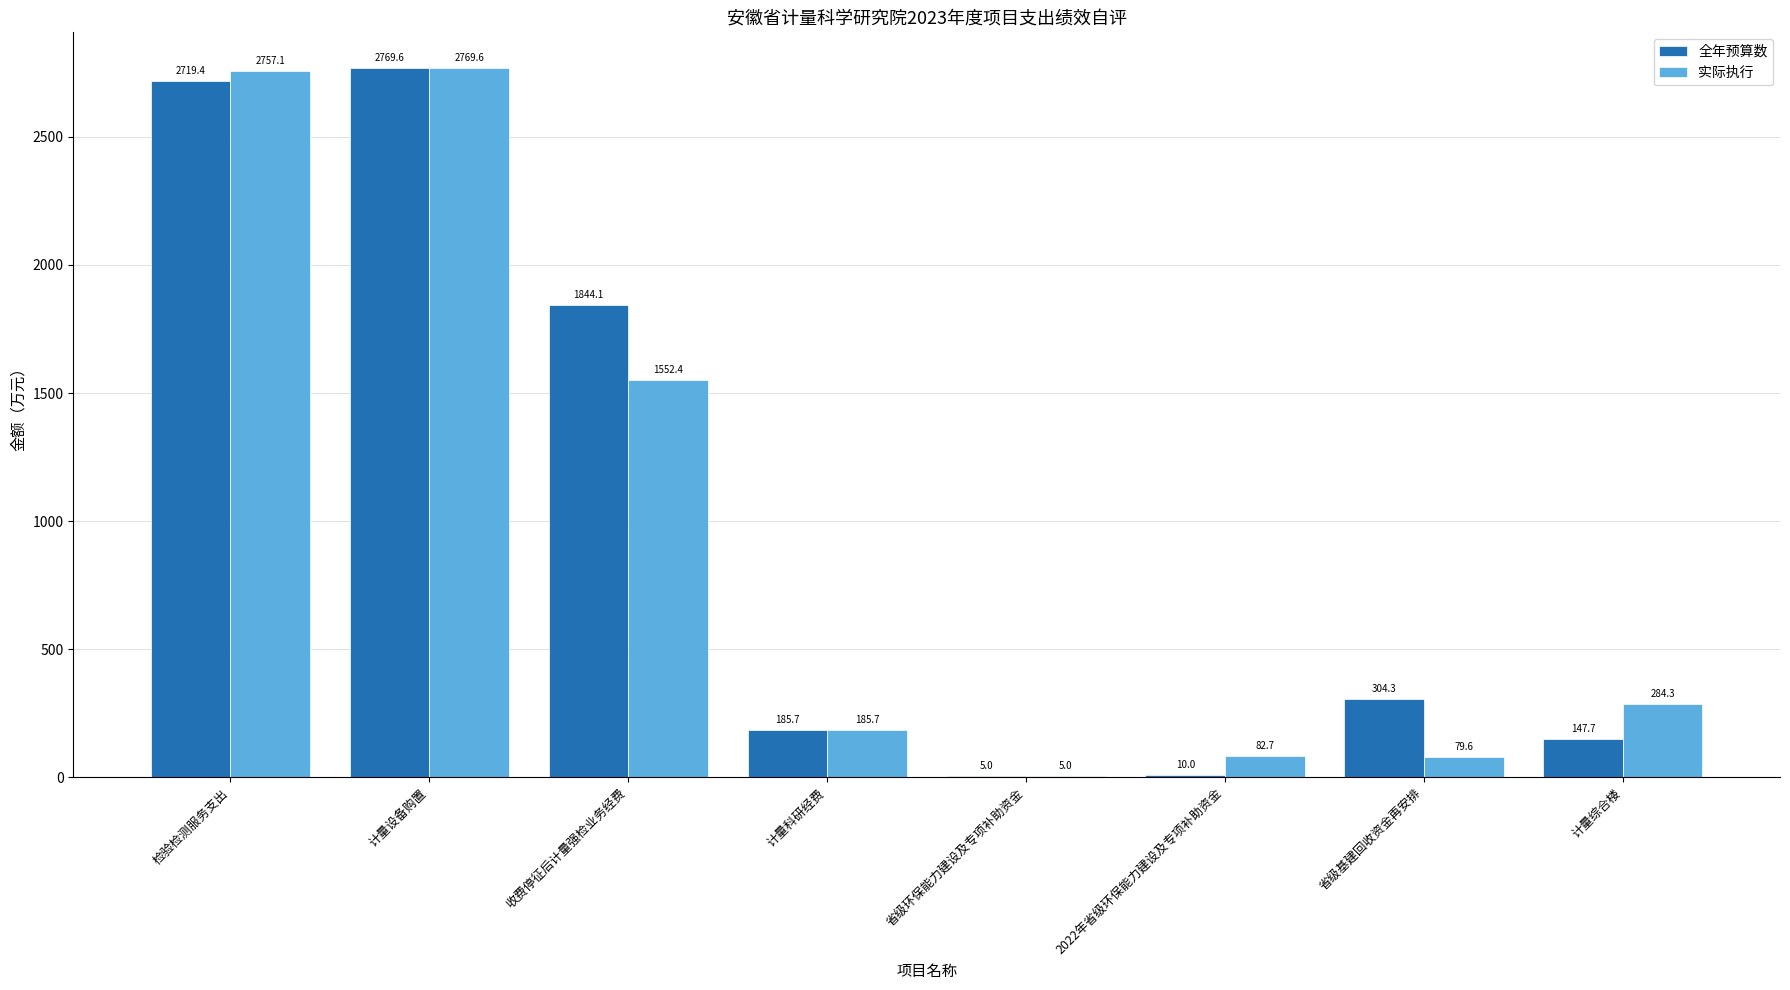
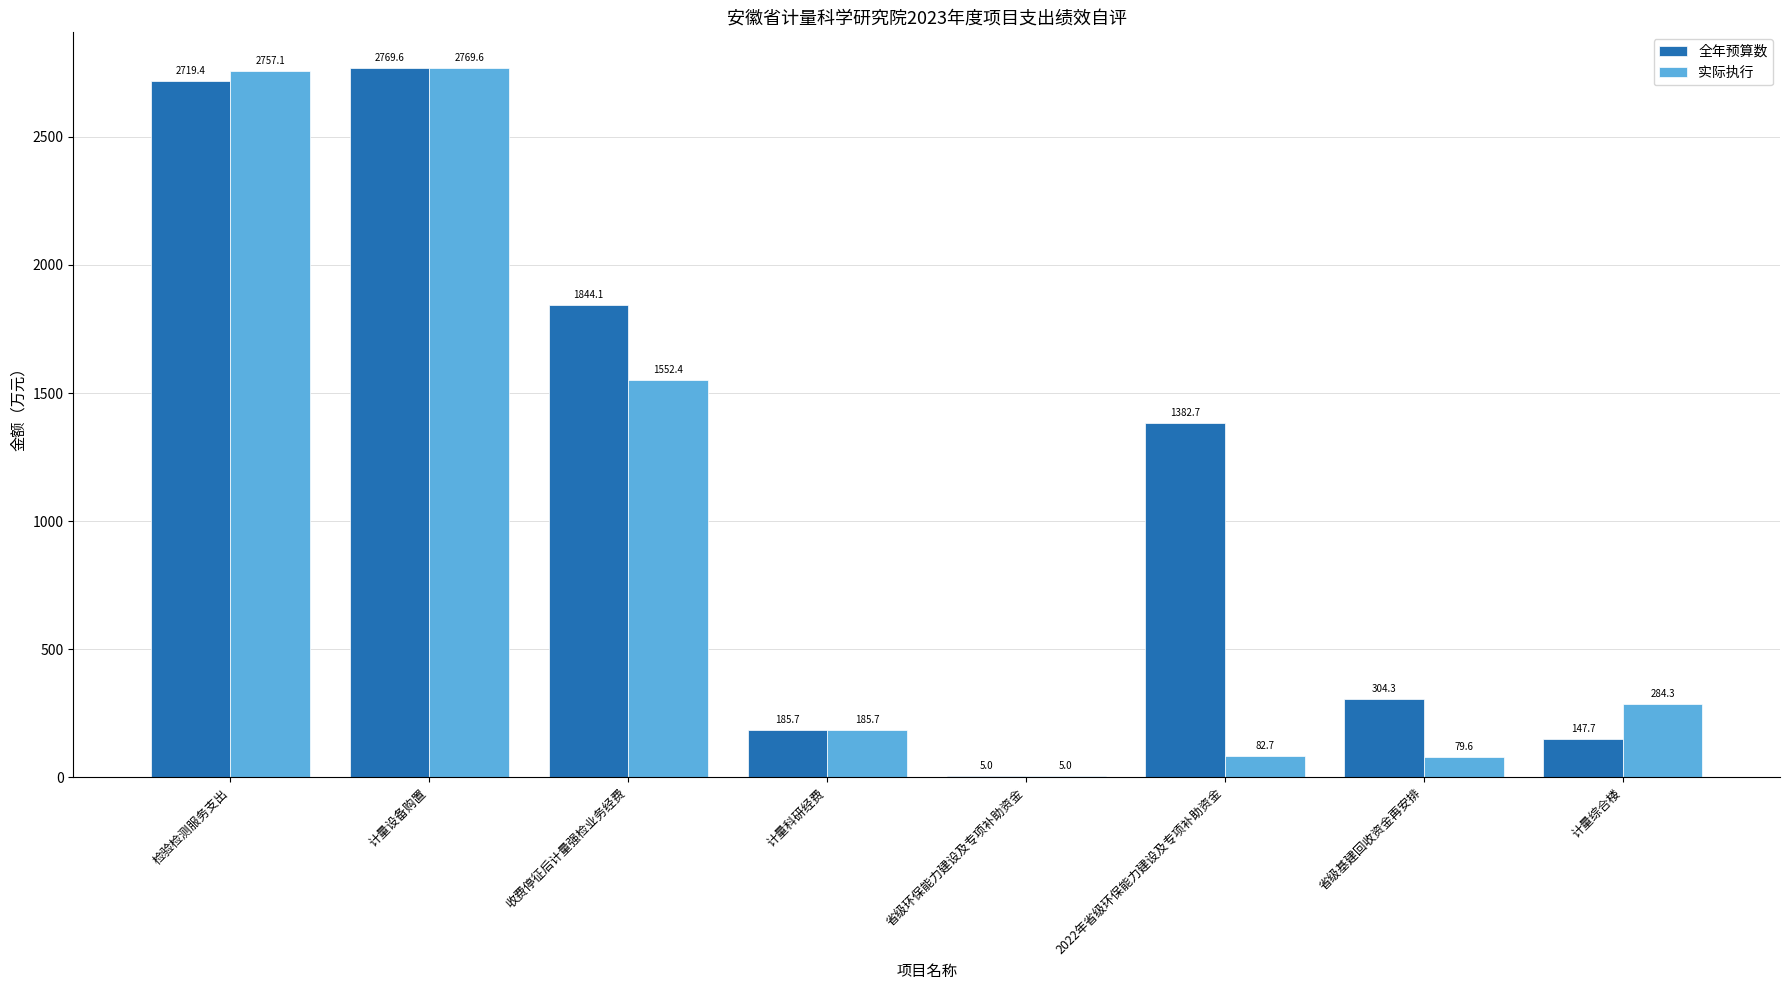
  {
    "全年预算数": {
      "检验检测服务支出": 2719.4,
      "计量设备购置": 2769.6,
      "收费停征后计量强检业务经费": 1844.1,
      "计量科研经费": 185.7,
      "省级环保能力建设及专项补助资金": 5.0,
-     "2022年省级环保能力建设及专项补助资金": 10.0,
+     "2022年省级环保能力建设及专项补助资金": 1382.7,
      "省级基建回收资金再安排": 304.3,
      "计量综合楼": 147.7
    },
    "实际执行": {
      "检验检测服务支出": 2757.1,
      "计量设备购置": 2769.6,
      "收费停征后计量强检业务经费": 1552.4,
      "计量科研经费": 185.7,
      "省级环保能力建设及专项补助资金": 5.0,
      "2022年省级环保能力建设及专项补助资金": 82.7,
      "省级基建回收资金再安排": 79.6,
      "计量综合楼": 284.3
    }
  }
